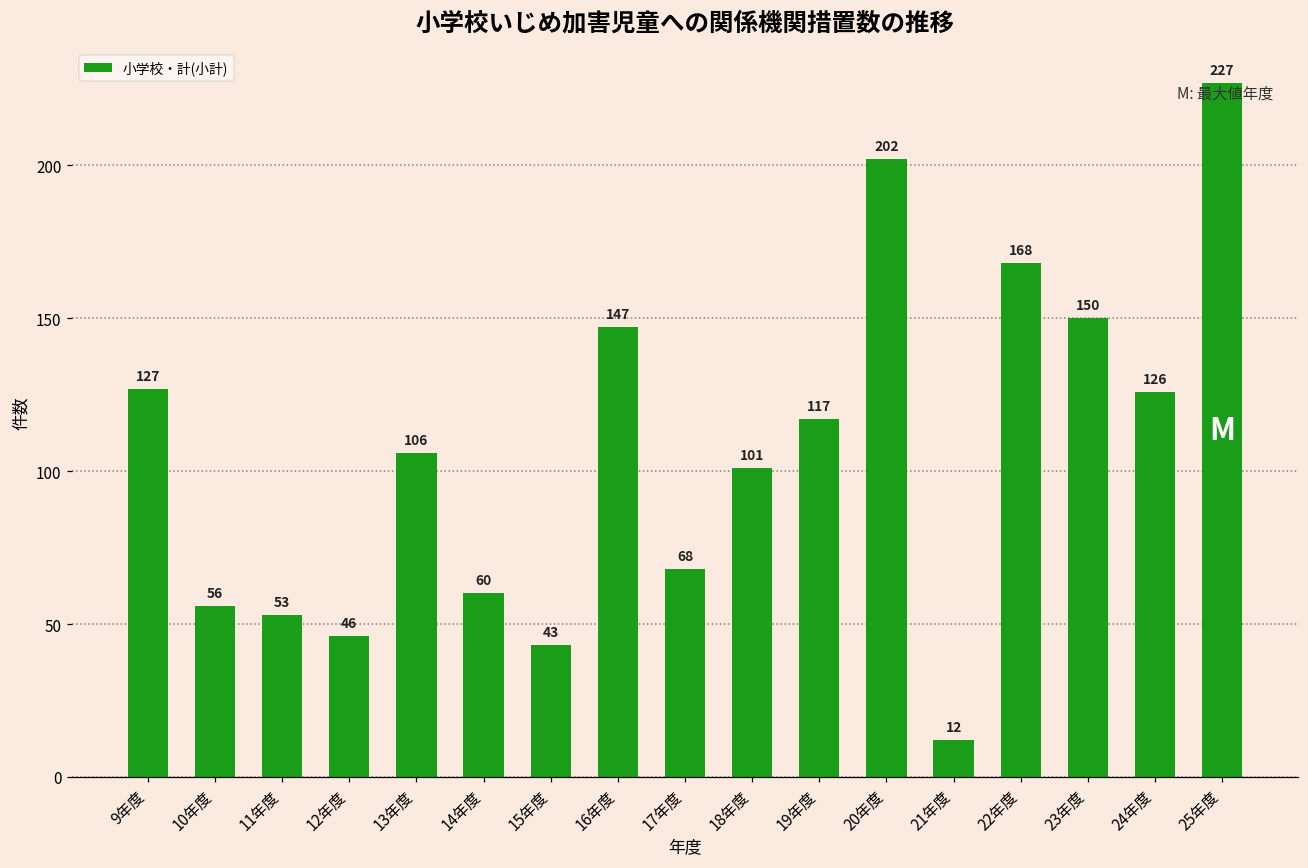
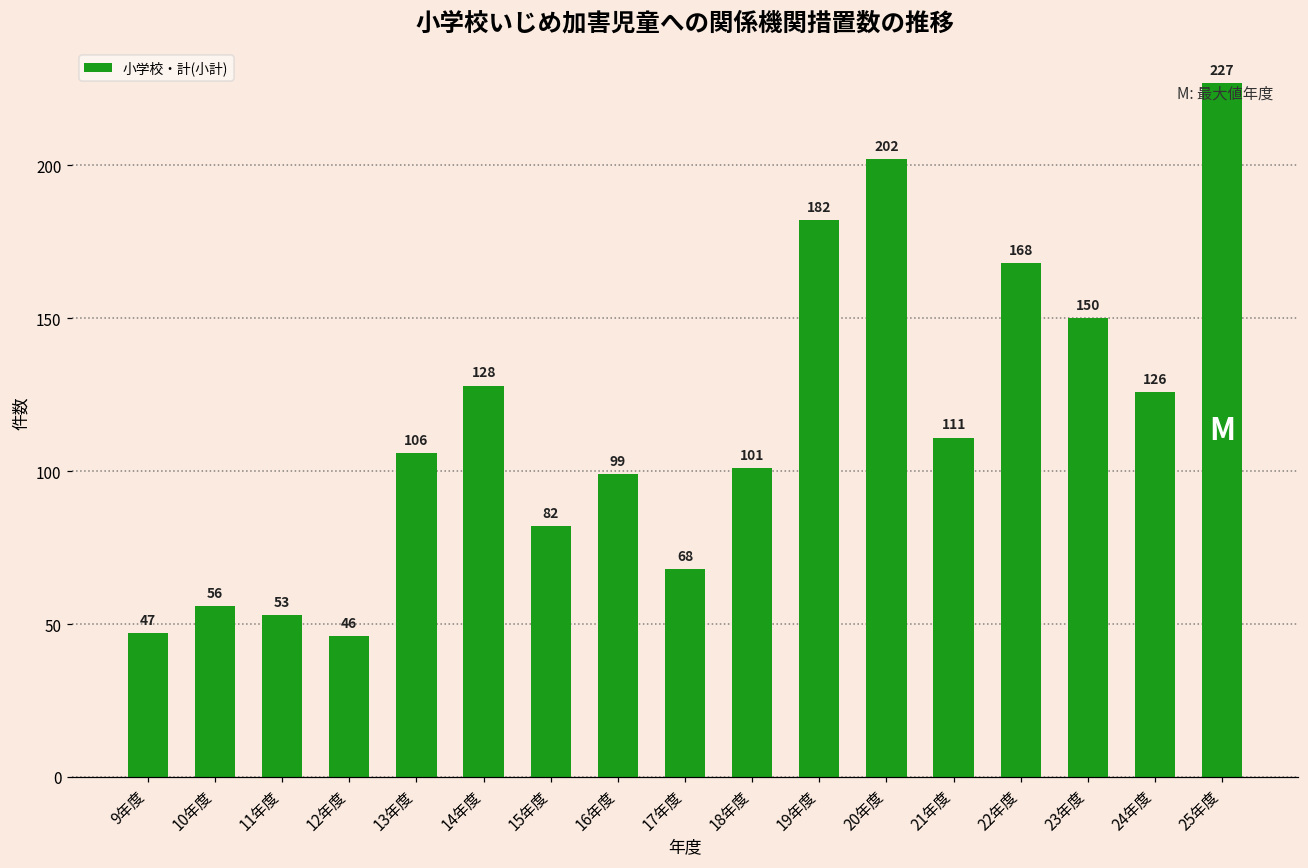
  {
-   "9年度": 127,
+   "9年度": 47,
    "10年度": 56,
    "11年度": 53,
    "12年度": 46,
    "13年度": 106,
-   "14年度": 60,
-   "15年度": 43,
-   "16年度": 147,
+   "14年度": 128,
+   "15年度": 82,
+   "16年度": 99,
    "17年度": 68,
    "18年度": 101,
-   "19年度": 117,
+   "19年度": 182,
    "20年度": 202,
-   "21年度": 12,
+   "21年度": 111,
    "22年度": 168,
    "23年度": 150,
    "24年度": 126,
    "25年度": 227
  }
